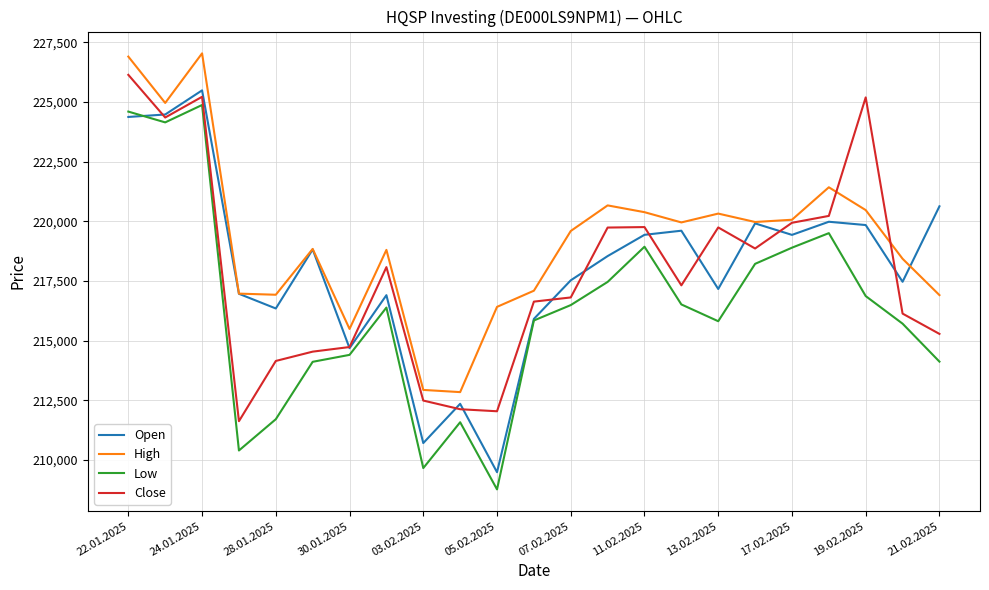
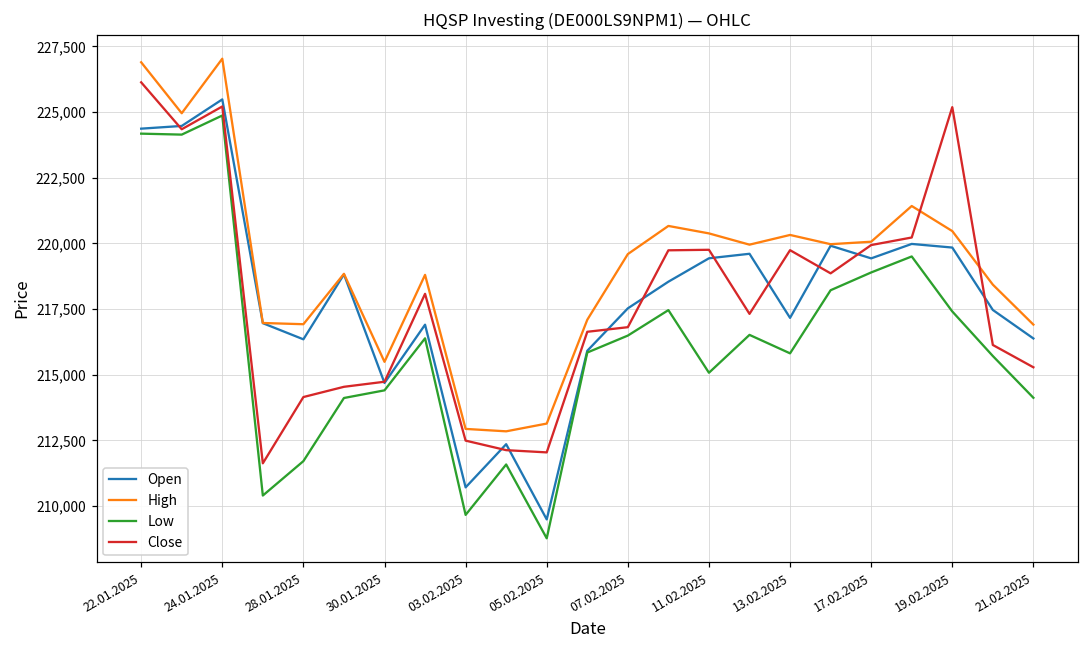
  {
    "Open": {
      "22.01.2025": "224,400",
      "24.01.2025": "225,500",
      "28.01.2025": "216,300",
      "03.02.2025": "210,700",
      "05.02.2025": "209,500",
      "07.02.2025": "217,500",
      "11.02.2025": "219,400",
      "13.02.2025": "217,200",
      "17.02.2025": "219,400",
      "19.02.2025": "219,800",
-     "21.02.2025": "220,600"
+     "21.02.2025": "216,400"
    },
    "High": {
      "22.01.2025": "226,900",
      "24.01.2025": "227,000",
      "28.01.2025": "216,900",
      "30.01.2025": "215,500",
      "03.02.2025": "212,900",
-     "05.02.2025": "216,400",
+     "05.02.2025": "213,100",
      "07.02.2025": "219,600",
      "11.02.2025": "220,400",
      "13.02.2025": "220,300",
      "17.02.2025": "220,100",
      "19.02.2025": "220,500",
      "21.02.2025": "216,900"
    },
    "Low": {
-     "22.01.2025": "224,600",
+     "22.01.2025": "224,200",
      "24.01.2025": "224,900",
      "28.01.2025": "211,700",
      "30.01.2025": "214,400",
      "03.02.2025": "209,700",
      "05.02.2025": "208,800",
      "07.02.2025": "216,500",
-     "11.02.2025": "218,900",
+     "11.02.2025": "215,100",
      "13.02.2025": "215,800",
      "17.02.2025": "218,900",
-     "19.02.2025": "216,900",
+     "19.02.2025": "217,400",
      "21.02.2025": "214,100"
    },
    "Close": {
      "22.01.2025": "226,100",
      "24.01.2025": "225,200",
      "28.01.2025": "214,100",
      "03.02.2025": "212,500",
      "05.02.2025": "212,000",
      "07.02.2025": "216,800",
      "11.02.2025": "219,800",
      "13.02.2025": "219,700",
      "17.02.2025": "219,900",
      "19.02.2025": "225,200",
      "21.02.2025": "215,300"
    }
  }
